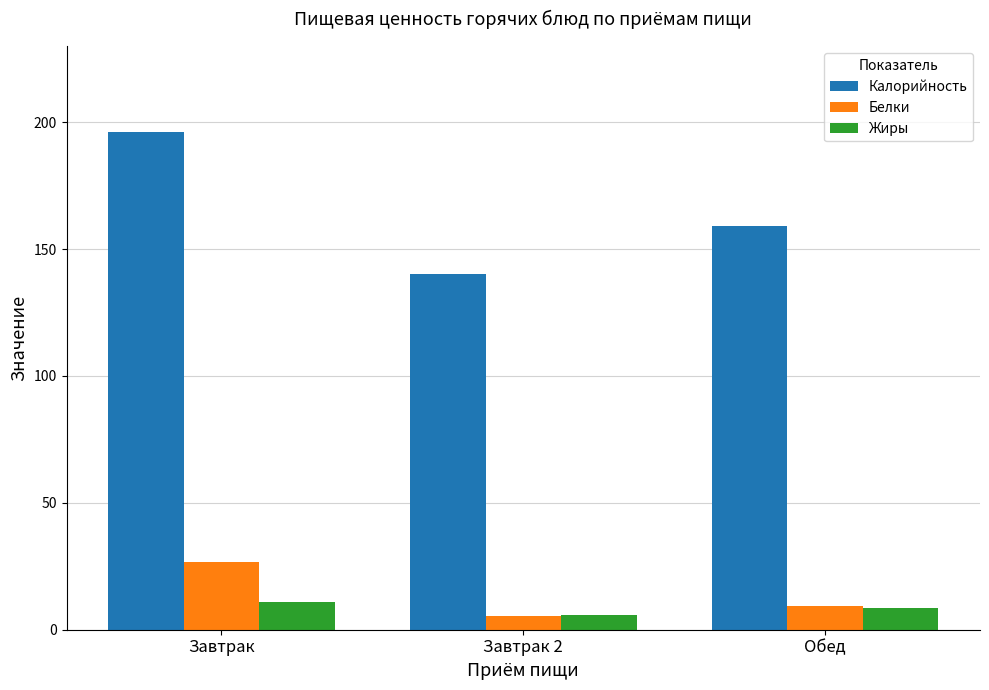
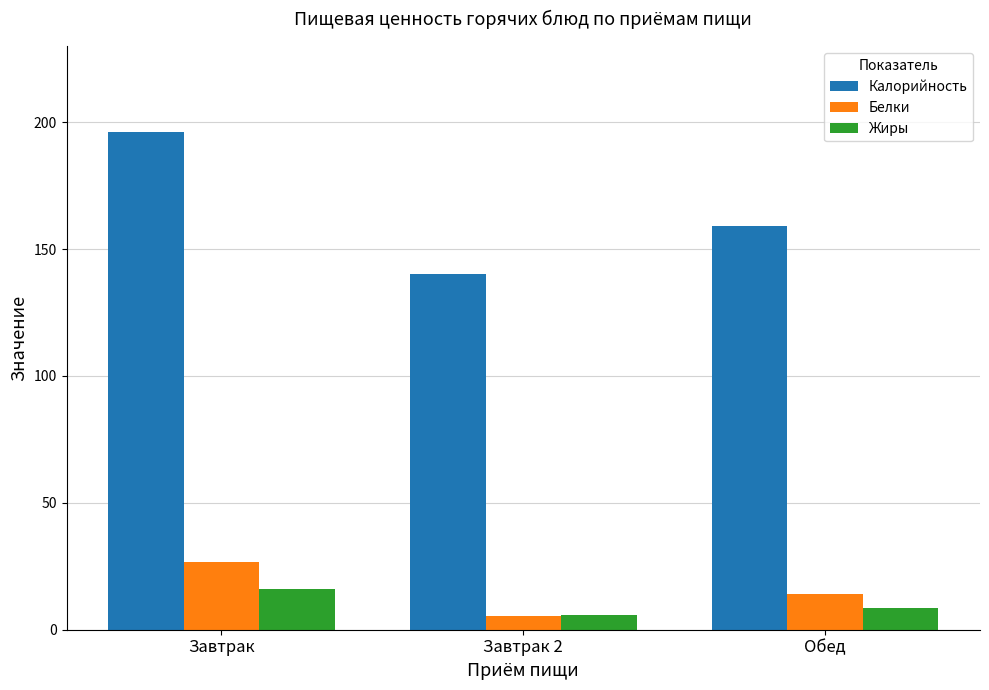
  {
    "Калорийность": {
      "Завтрак": 196,
      "Завтрак 2": 140,
      "Обед": 159
    },
    "Белки": {
      "Завтрак": 27,
      "Завтрак 2": 5,
-     "Обед": 9
+     "Обед": 14
    },
    "Жиры": {
-     "Завтрак": 11,
+     "Завтрак": 16,
      "Завтрак 2": 6,
      "Обед": 8
    }
  }
